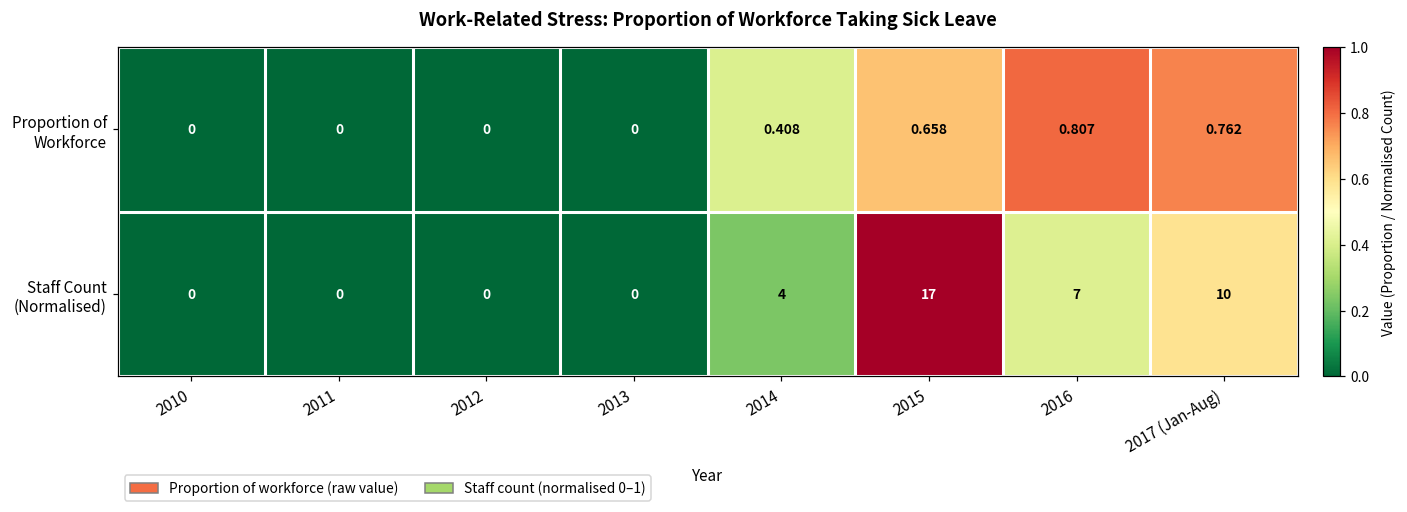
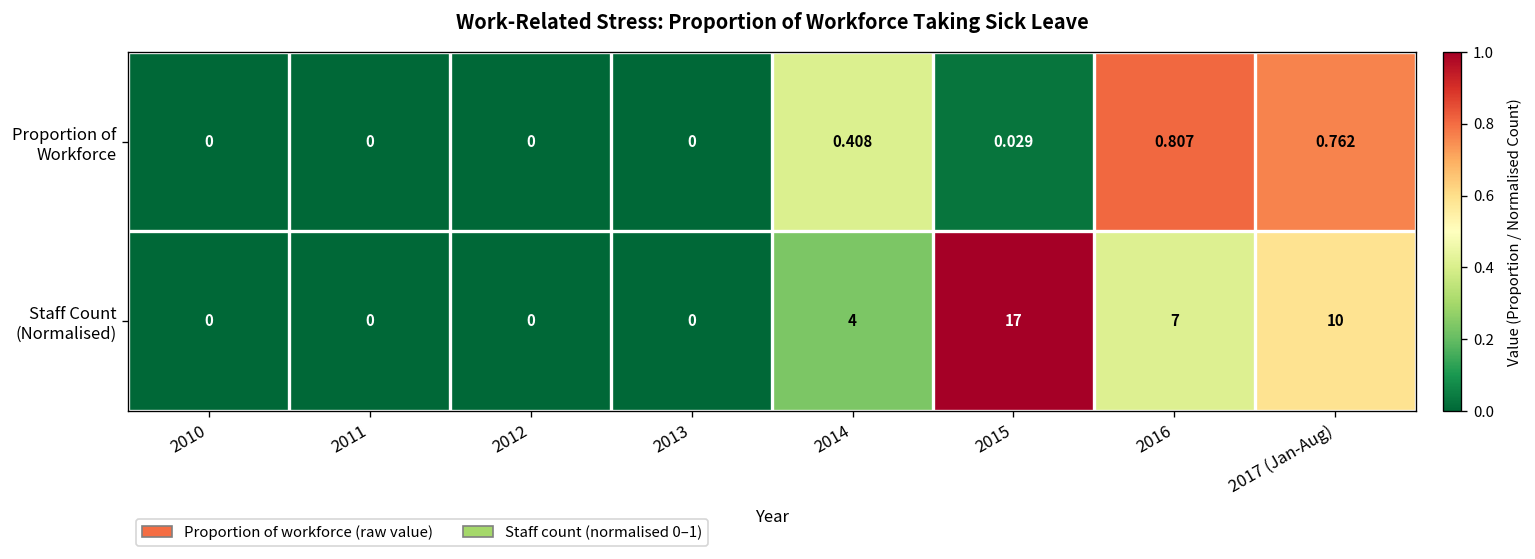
  {
    "Proportion of Workforce": {
      "2010": 0,
      "2011": 0,
      "2012": 0,
      "2013": 0,
      "2014": 0.408,
-     "2015": 0.658,
+     "2015": 0.029,
      "2016": 0.807,
      "2017 (Jan-Aug)": 0.762
    },
    "Staff Count (Normalised)": {
      "2010": 0,
      "2011": 0,
      "2012": 0,
      "2013": 0,
      "2014": 4,
      "2015": 17,
      "2016": 7,
      "2017 (Jan-Aug)": 10
    }
  }
